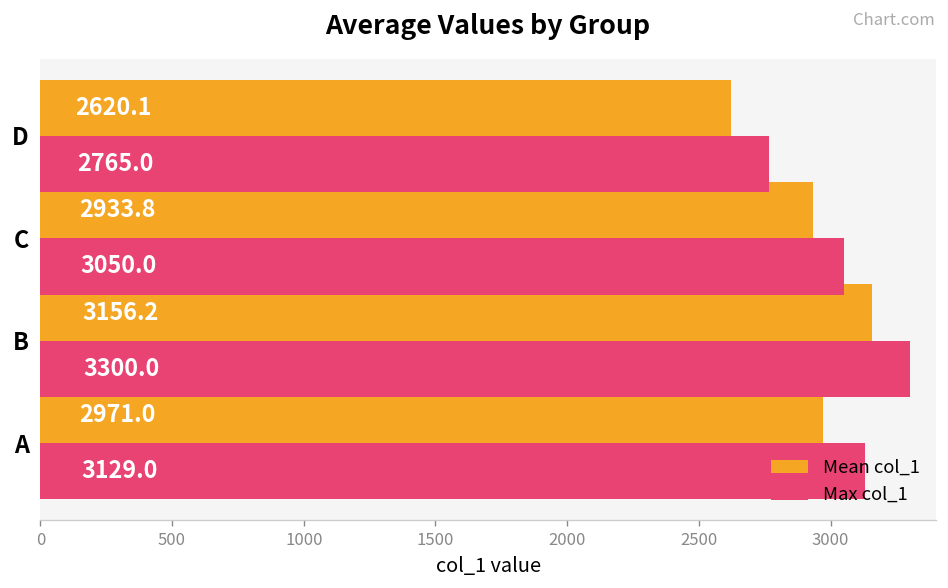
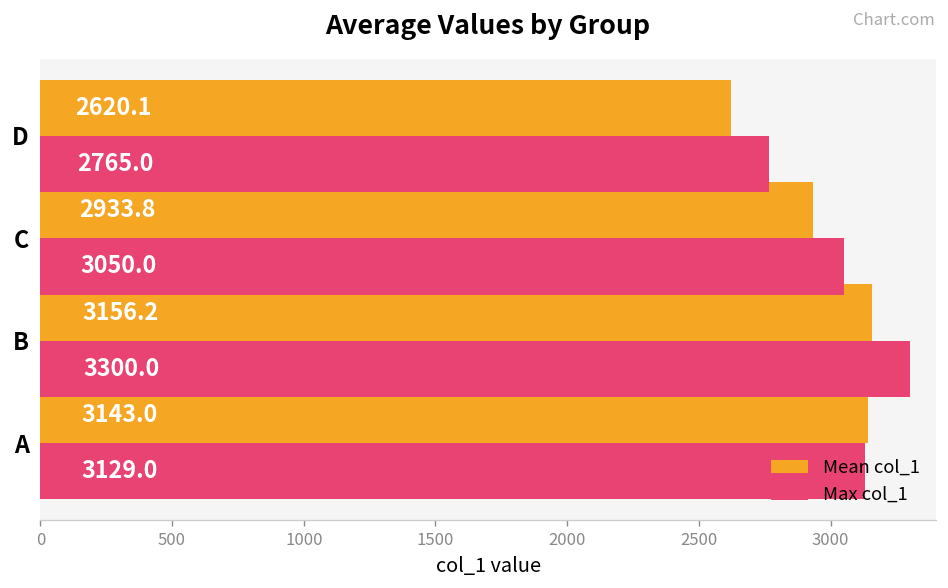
  {
    "Mean col_1": {
      "D": 2620.1,
      "C": 2933.8,
      "B": 3156.2,
-     "A": 2971.0
+     "A": 3143.0
    },
    "Max col_1": {
      "D": 2765.0,
      "C": 3050.0,
      "B": 3300.0,
      "A": 3129.0
    }
  }
